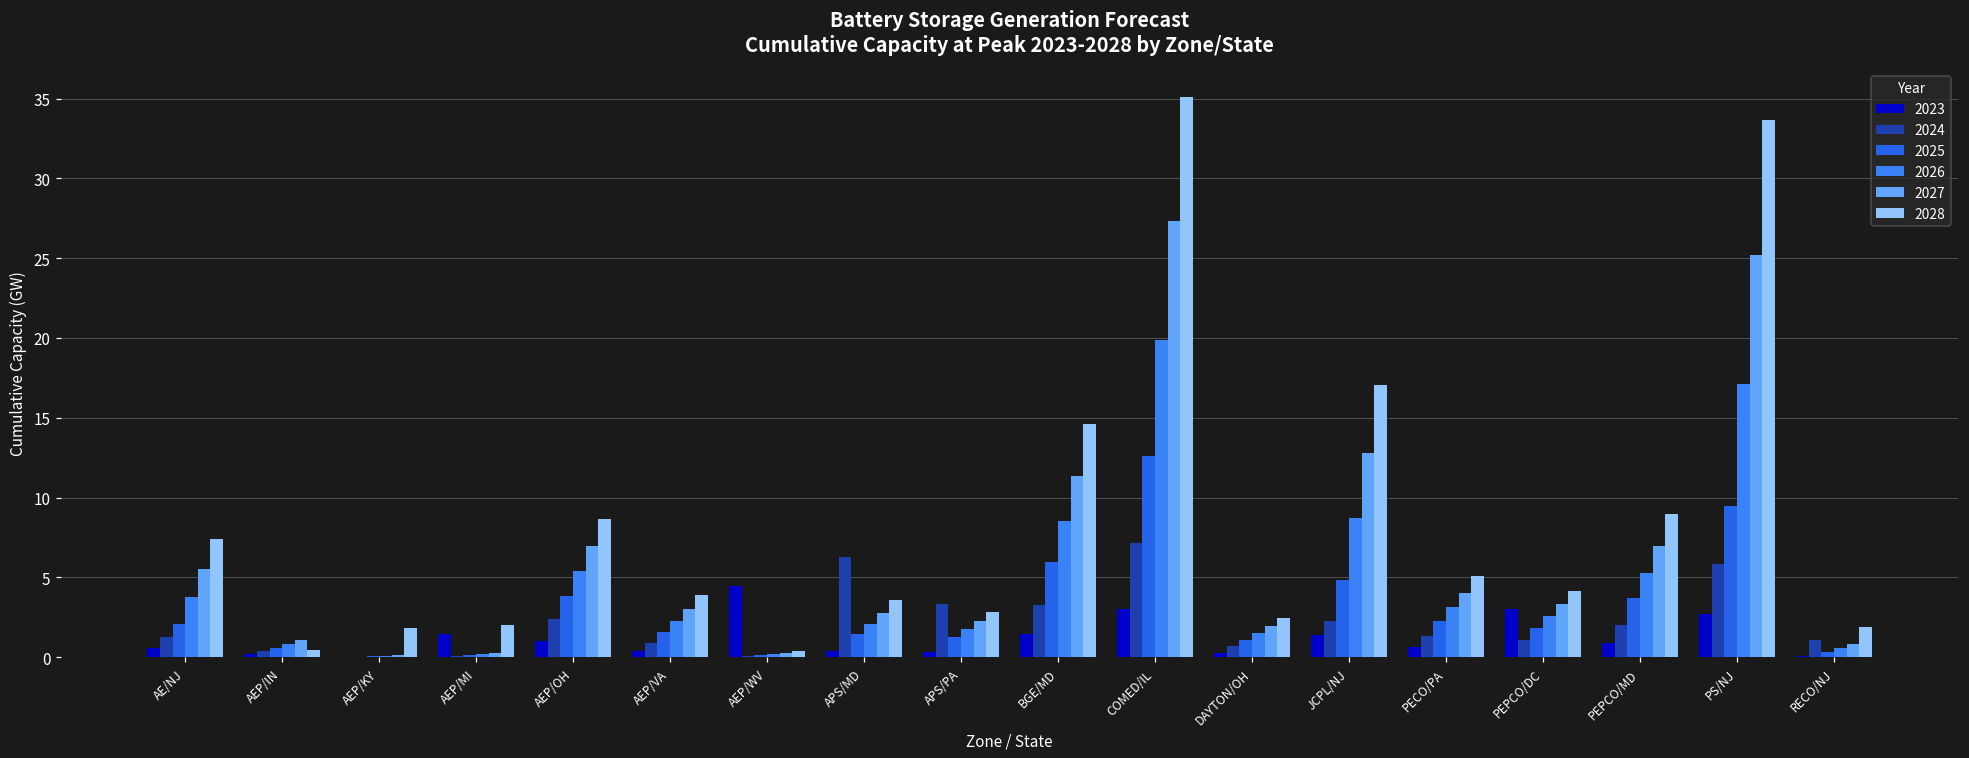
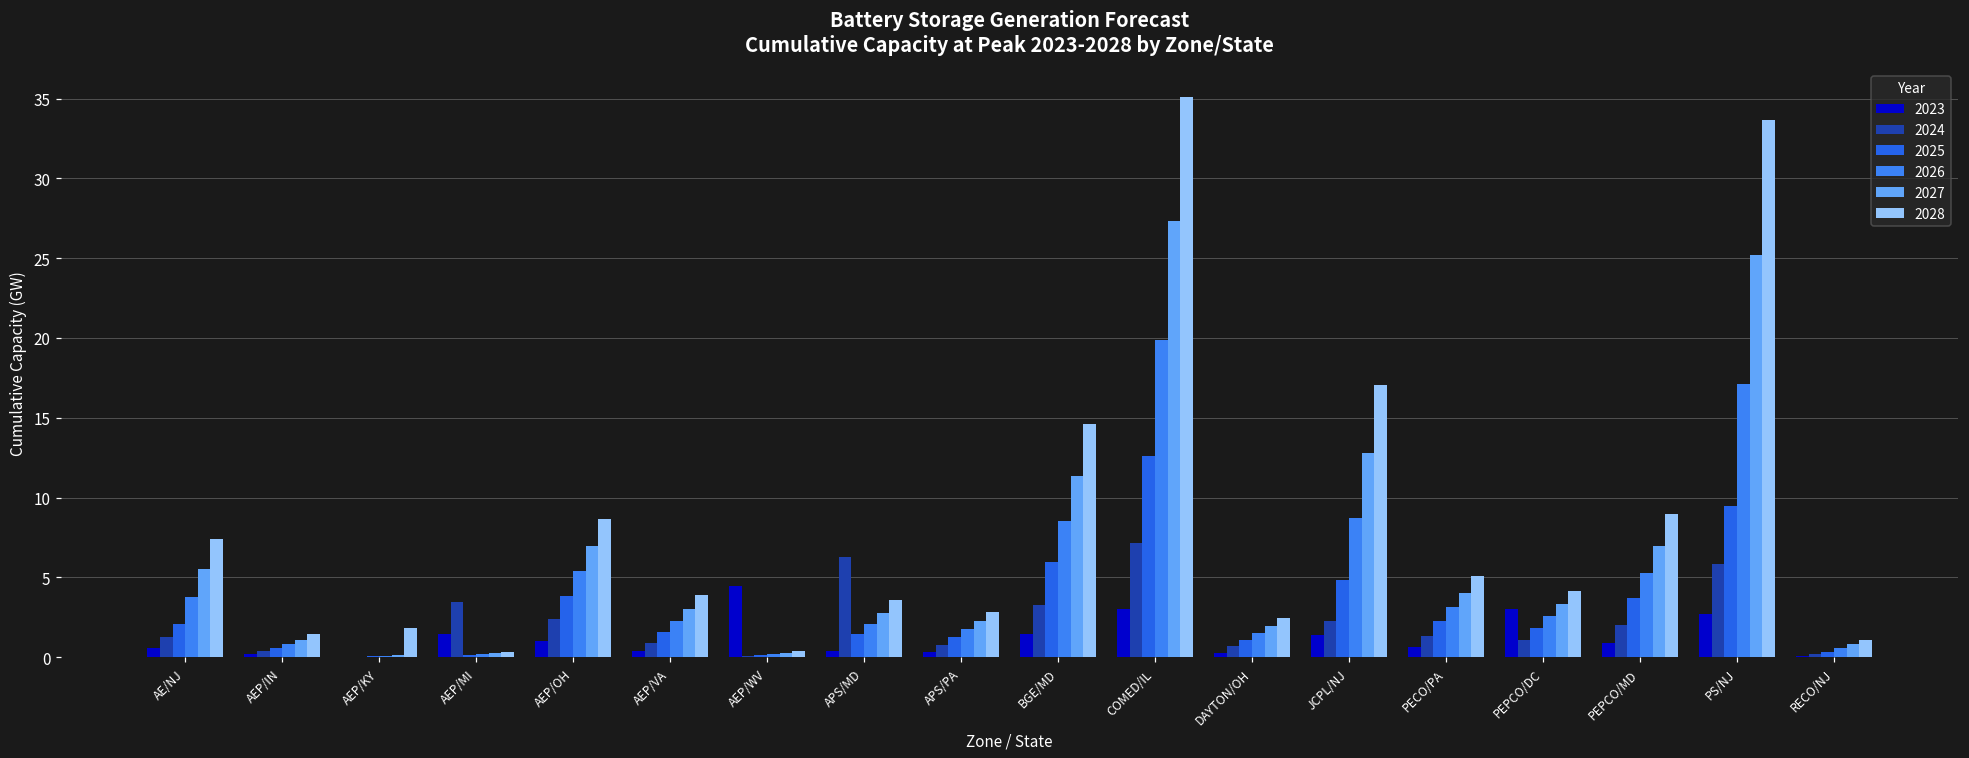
  {
    "2023": {
      "AE/NJ": 0.6,
      "AEP/IN": 0.2,
      "AEP/MI": 1.4,
      "AEP/OH": 1.0,
      "AEP/VA": 0.4,
      "AEP/WV": 4.4,
      "APS/MD": 0.4,
      "APS/PA": 0.3,
      "BGE/MD": 1.4,
      "COMED/IL": 3.0,
      "DAYTON/OH": 0.3,
      "JCPL/NJ": 1.4,
      "PECO/PA": 0.6,
      "PEPCO/DC": 3.0,
      "PEPCO/MD": 0.9,
      "PS/NJ": 2.7
    },
    "2024": {
      "AE/NJ": 1.3,
      "AEP/IN": 0.4,
-     "AEP/MI": 0.1,
+     "AEP/MI": 3.5,
      "AEP/OH": 2.4,
      "AEP/VA": 0.9,
      "APS/MD": 6.3,
-     "APS/PA": 3.3,
+     "APS/PA": 0.7,
      "BGE/MD": 3.3,
      "COMED/IL": 7.1,
      "DAYTON/OH": 0.7,
      "JCPL/NJ": 2.2,
      "PECO/PA": 1.3,
      "PEPCO/DC": 1.1,
      "PEPCO/MD": 2.0,
      "PS/NJ": 5.8,
-     "RECO/NJ": 1.1
+     "RECO/NJ": 0.2
    },
    "2028": {
      "AE/NJ": 7.4,
-     "AEP/IN": 0.5,
+     "AEP/IN": 1.5,
      "AEP/KY": 1.8,
-     "AEP/MI": 2.0,
+     "AEP/MI": 0.3,
      "AEP/OH": 8.6,
      "AEP/VA": 3.9,
      "AEP/WV": 0.4,
      "APS/MD": 3.6,
      "APS/PA": 2.8,
      "BGE/MD": 14.6,
      "COMED/IL": 35.1,
      "DAYTON/OH": 2.4,
      "JCPL/NJ": 17.1,
      "PECO/PA": 5.1,
      "PEPCO/DC": 4.1,
      "PEPCO/MD": 9.0,
      "PS/NJ": 33.7,
-     "RECO/NJ": 1.9
+     "RECO/NJ": 1.1
    }
  }
